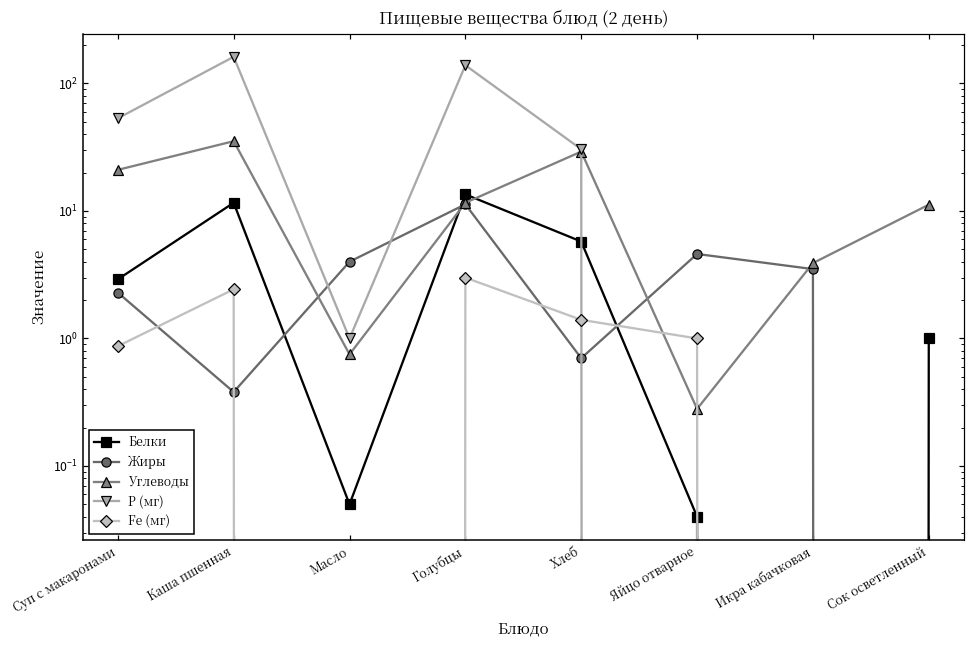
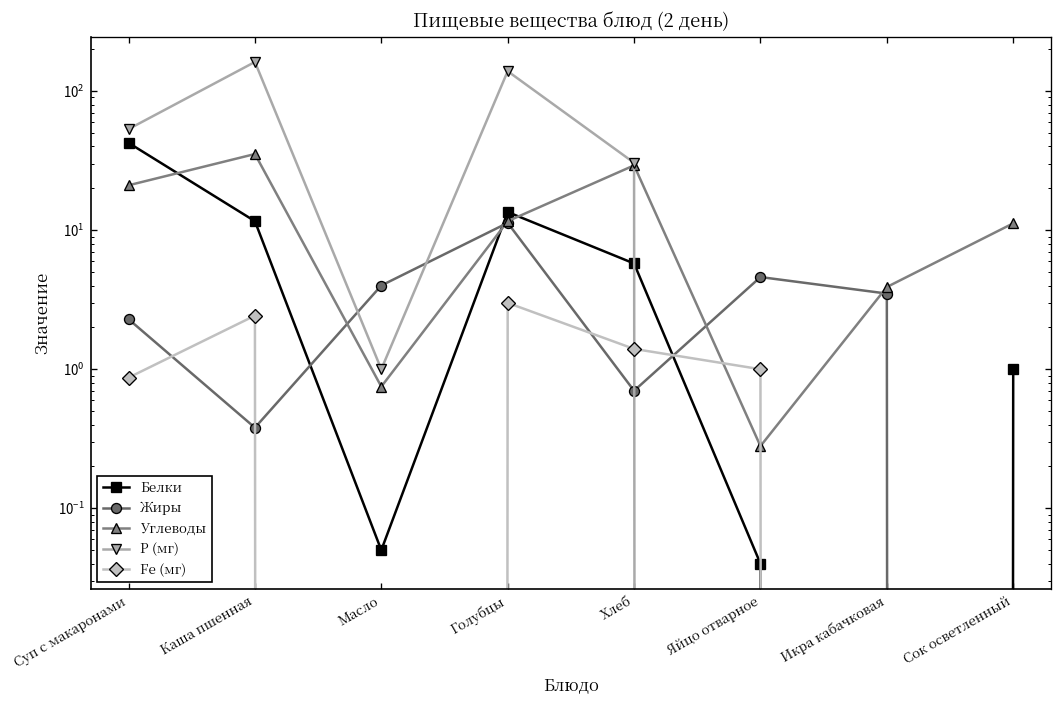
  {
    "Белки": {
-     "Суп с макаронами": 2.9,
+     "Суп с макаронами": 42,
      "Каша пшенная": 12,
      "Масло": 0.050,
      "Голубцы": 14,
      "Хлеб": 6,
      "Яйцо отварное": 0.040,
      "Сок осветленный": 1.0
    }
  }
